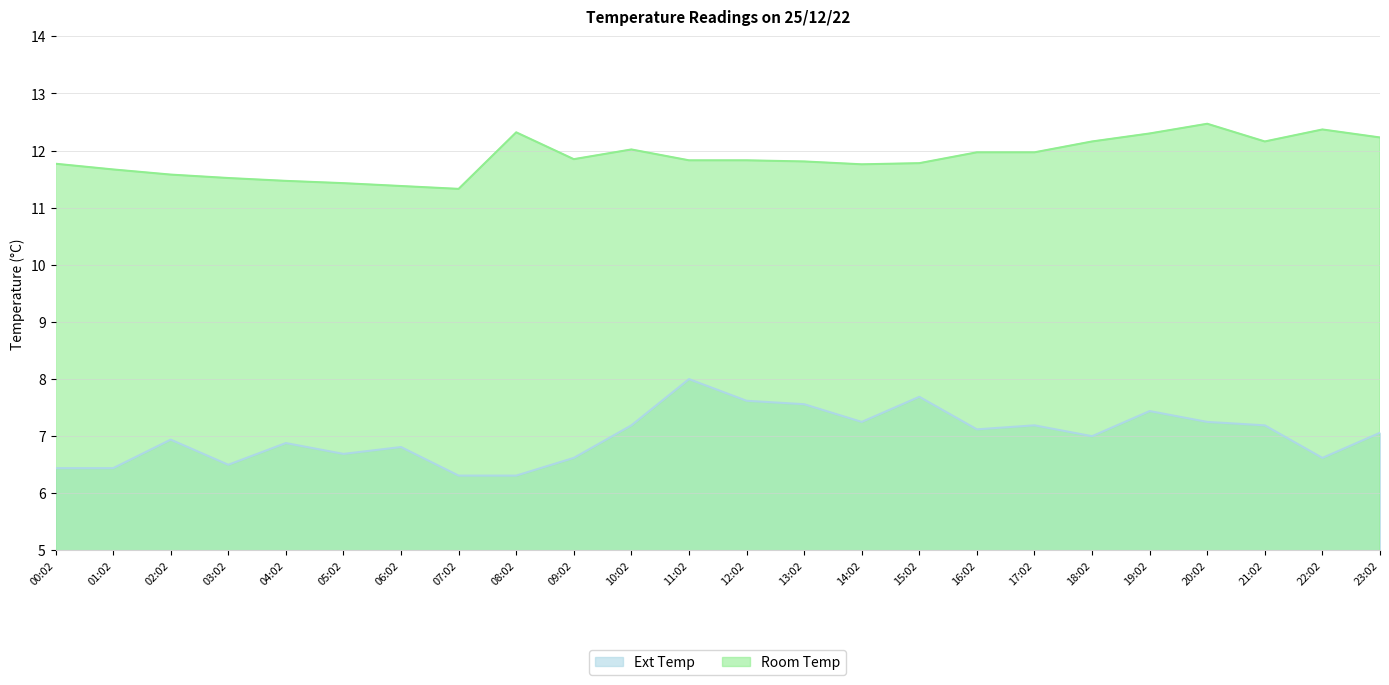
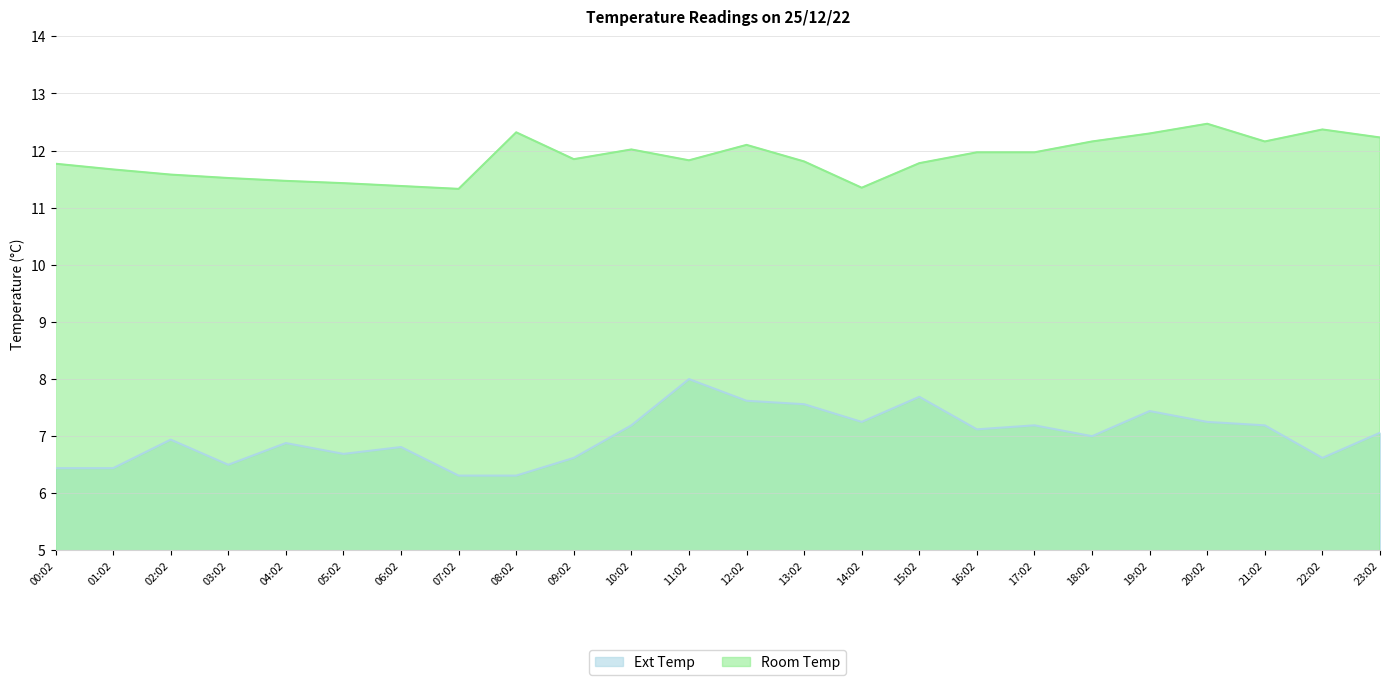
  {
    "Ext Temp": {
      "00:02": 6.4,
      "01:02": 6.4,
      "02:02": 6.9,
      "03:02": 6.5,
      "04:02": 6.9,
      "05:02": 6.7,
      "06:02": 6.8,
      "07:02": 6.3,
      "08:02": 6.3,
      "09:02": 6.6,
      "10:02": 7.2,
      "11:02": 8.0,
      "12:02": 7.6,
      "13:02": 7.6,
      "14:02": 7.3,
      "15:02": 7.7,
      "16:02": 7.1,
      "17:02": 7.2,
      "18:02": 7.0,
      "19:02": 7.4,
      "20:02": 7.3,
      "21:02": 7.2,
      "22:02": 6.6,
      "23:02": 7.1
    },
    "Room Temp": {
      "00:02": 11.8,
      "01:02": 11.7,
      "02:02": 11.6,
      "03:02": 11.5,
      "04:02": 11.5,
      "05:02": 11.4,
      "06:02": 11.4,
      "07:02": 11.3,
      "08:02": 12.3,
      "09:02": 11.9,
      "10:02": 12.0,
      "11:02": 11.8,
-     "12:02": 11.8,
+     "12:02": 12.1,
      "13:02": 11.8,
-     "14:02": 11.8,
+     "14:02": 11.4,
      "15:02": 11.8,
      "16:02": 12.0,
      "17:02": 12.0,
      "18:02": 12.2,
      "19:02": 12.3,
      "20:02": 12.5,
      "21:02": 12.2,
      "22:02": 12.4,
      "23:02": 12.2
    }
  }
